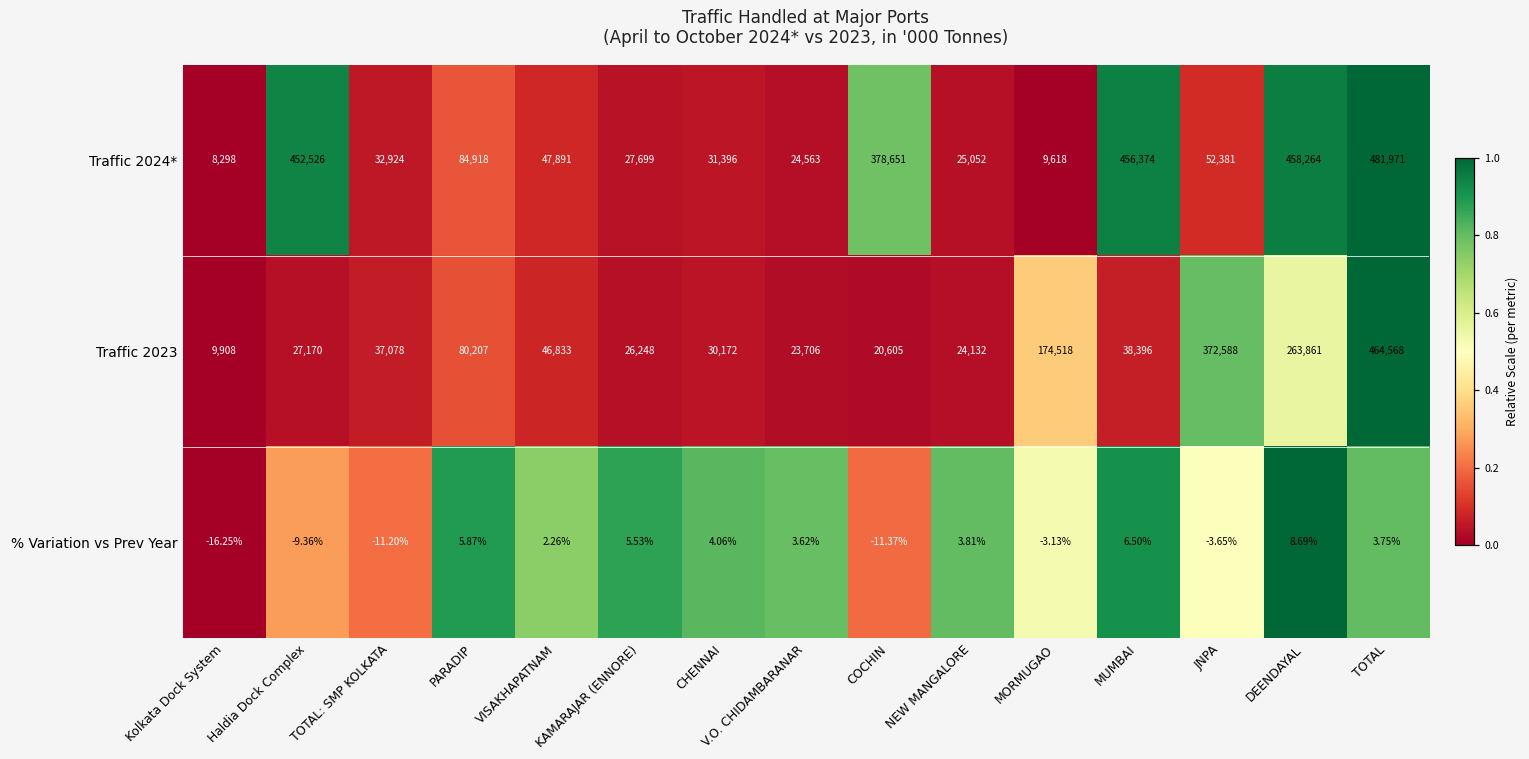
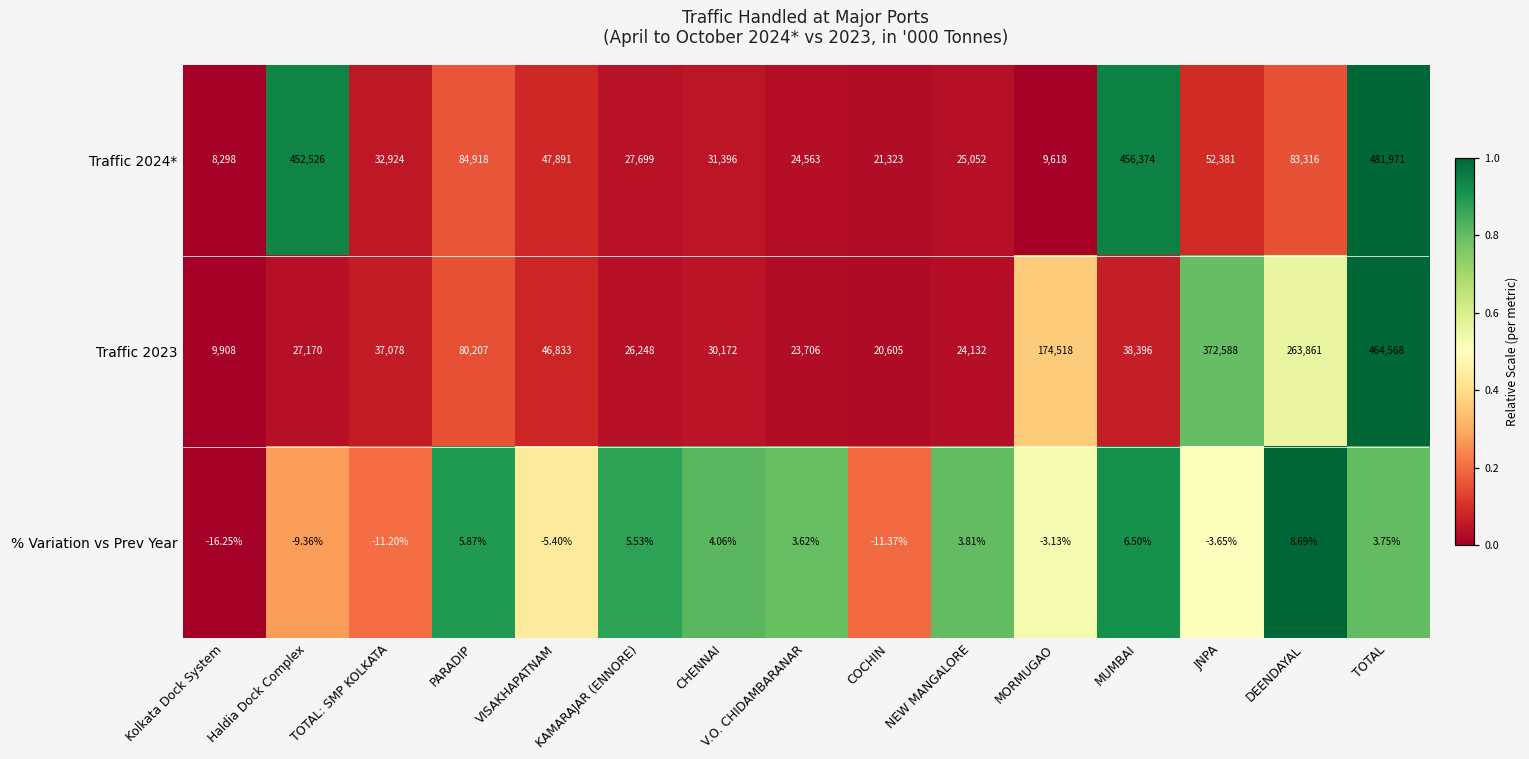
  {
    "Traffic 2024*": {
      "Kolkata Dock System": "8,298",
      "Haldia Dock Complex": "452,526",
      "TOTAL: SMP KOLKATA": "32,924",
      "PARADIP": "84,918",
      "VISAKHAPATNAM": "47,891",
      "KAMARAJAR (ENNORE)": "27,699",
      "CHENNAI": "31,396",
      "V.O. CHIDAMBARANAR": "24,563",
-     "COCHIN": "378,651",
+     "COCHIN": "21,323",
      "NEW MANGALORE": "25,052",
      "MORMUGAO": "9,618",
      "MUMBAI": "456,374",
      "JNPA": "52,381",
-     "DEENDAYAL": "458,264",
+     "DEENDAYAL": "83,316",
      "TOTAL": "481,971"
    },
    "Traffic 2023": {
      "Kolkata Dock System": "9,908",
      "Haldia Dock Complex": "27,170",
      "TOTAL: SMP KOLKATA": "37,078",
      "PARADIP": "80,207",
      "VISAKHAPATNAM": "46,833",
      "KAMARAJAR (ENNORE)": "26,248",
      "CHENNAI": "30,172",
      "V.O. CHIDAMBARANAR": "23,706",
      "COCHIN": "20,605",
      "NEW MANGALORE": "24,132",
      "MORMUGAO": "174,518",
      "MUMBAI": "38,396",
      "JNPA": "372,588",
      "DEENDAYAL": "263,861",
      "TOTAL": "464,568"
    },
    "% Variation vs Prev Year": {
      "Kolkata Dock System": "-16.25%",
      "Haldia Dock Complex": "-9.36%",
      "TOTAL: SMP KOLKATA": "-11.20%",
      "PARADIP": "5.87%",
-     "VISAKHAPATNAM": "2.26%",
+     "VISAKHAPATNAM": "-5.40%",
      "KAMARAJAR (ENNORE)": "5.53%",
      "CHENNAI": "4.06%",
      "V.O. CHIDAMBARANAR": "3.62%",
      "COCHIN": "-11.37%",
      "NEW MANGALORE": "3.81%",
      "MORMUGAO": "-3.13%",
      "MUMBAI": "6.50%",
      "JNPA": "-3.65%",
      "DEENDAYAL": "8.69%",
      "TOTAL": "3.75%"
    }
  }
